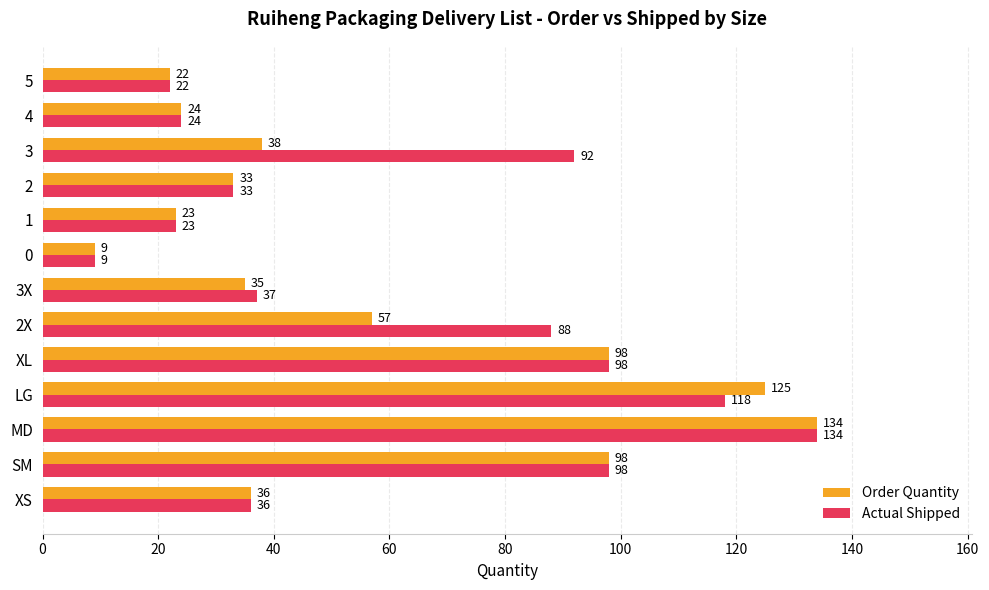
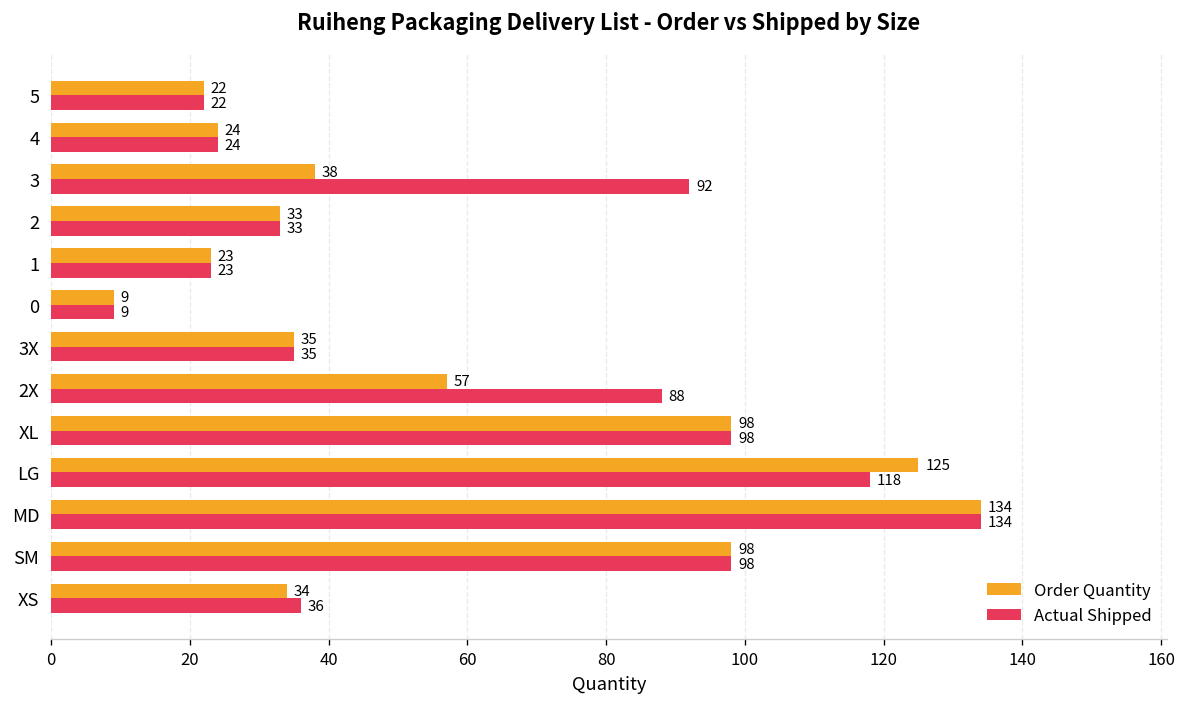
  {
    "Order Quantity": {
      "5": 22,
      "4": 24,
      "3": 38,
      "2": 33,
      "1": 23,
      "0": 9,
      "3X": 35,
      "2X": 57,
      "XL": 98,
      "LG": 125,
      "MD": 134,
      "SM": 98,
-     "XS": 36
+     "XS": 34
    },
    "Actual Shipped": {
      "5": 22,
      "4": 24,
      "3": 92,
      "2": 33,
      "1": 23,
      "0": 9,
-     "3X": 37,
+     "3X": 35,
      "2X": 88,
      "XL": 98,
      "LG": 118,
      "MD": 134,
      "SM": 98,
      "XS": 36
    }
  }
